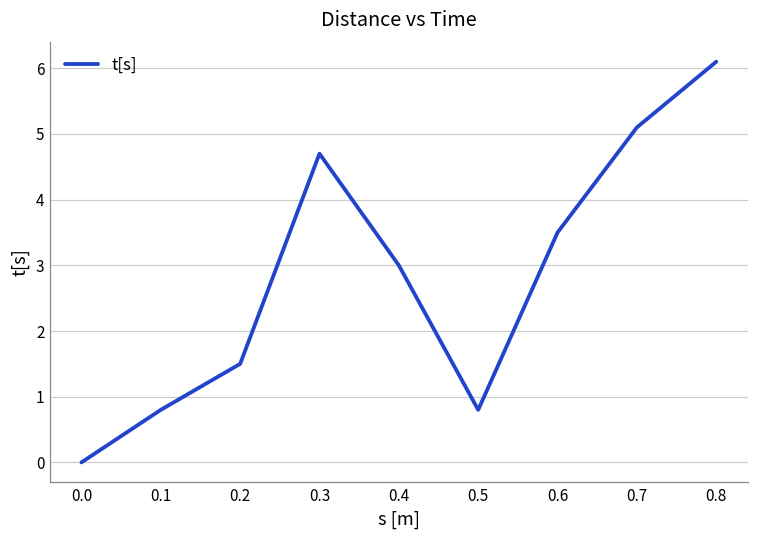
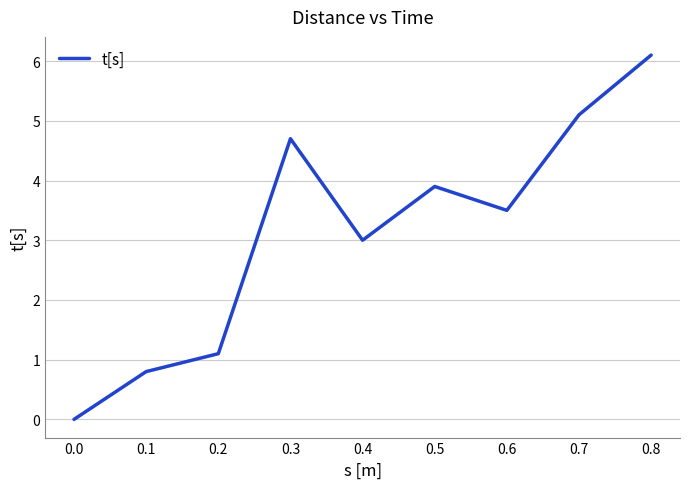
  {
    "0.0": 0.0,
    "0.1": 0.8,
-   "0.2": 1.5,
+   "0.2": 1.1,
    "0.3": 4.7,
    "0.4": 3.0,
-   "0.5": 0.8,
+   "0.5": 3.9,
    "0.6": 3.5,
    "0.7": 5.1,
    "0.8": 6.1
  }
